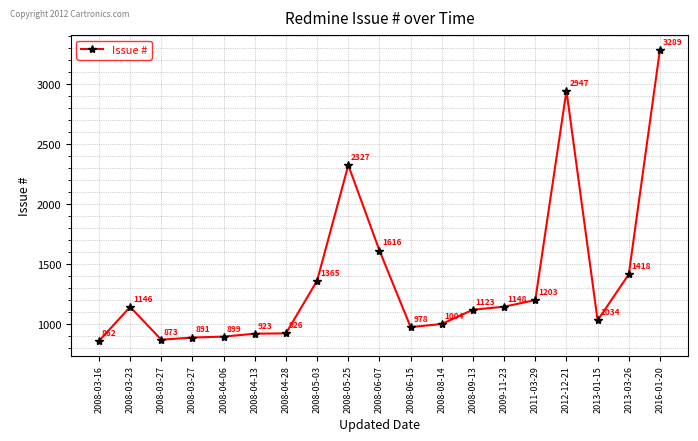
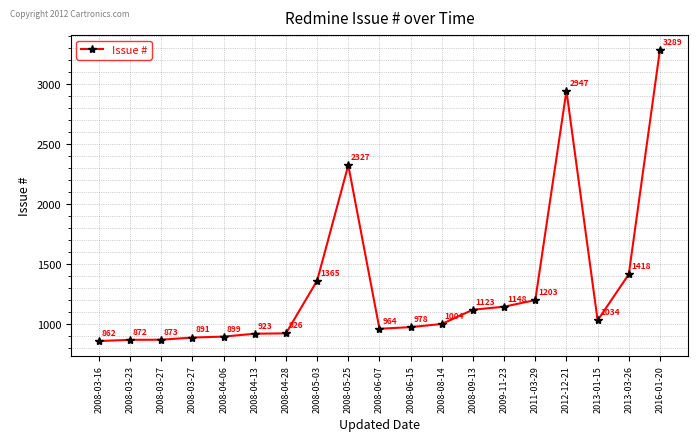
  {
    "2008-03-16": 862,
-   "2008-03-23": 1146,
+   "2008-03-23": 872,
    "2008-04-06": 899,
    "2008-04-13": 923,
    "2008-04-28": 926,
    "2008-05-03": 1365,
    "2008-05-25": 2327,
-   "2008-06-07": 1616,
+   "2008-06-07": 964,
    "2008-06-15": 978,
    "2008-08-14": 1004,
    "2008-09-13": 1123,
    "2009-11-23": 1148,
    "2011-03-29": 1203,
    "2012-12-21": 2947,
    "2013-01-15": 1034,
    "2013-03-26": 1418,
    "2016-01-20": 3289
  }
